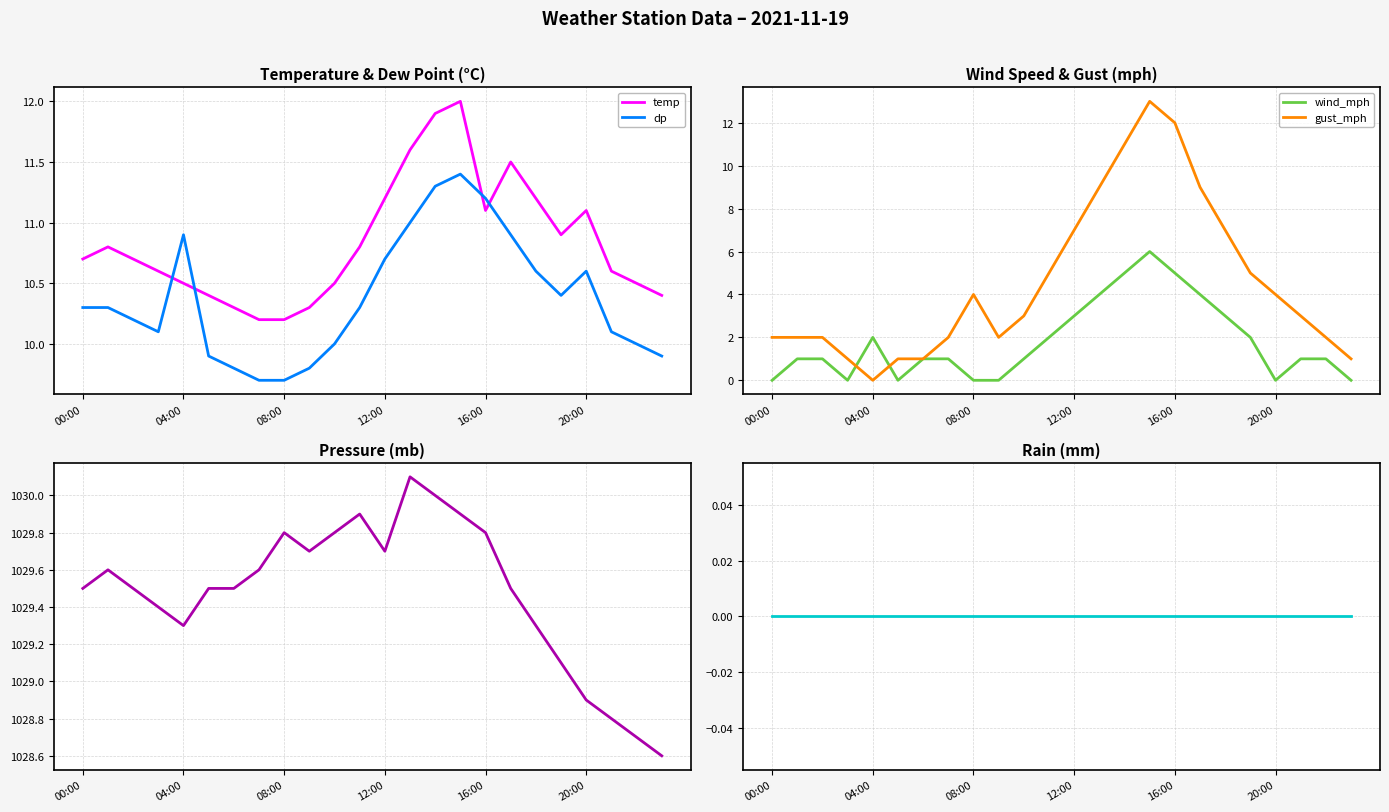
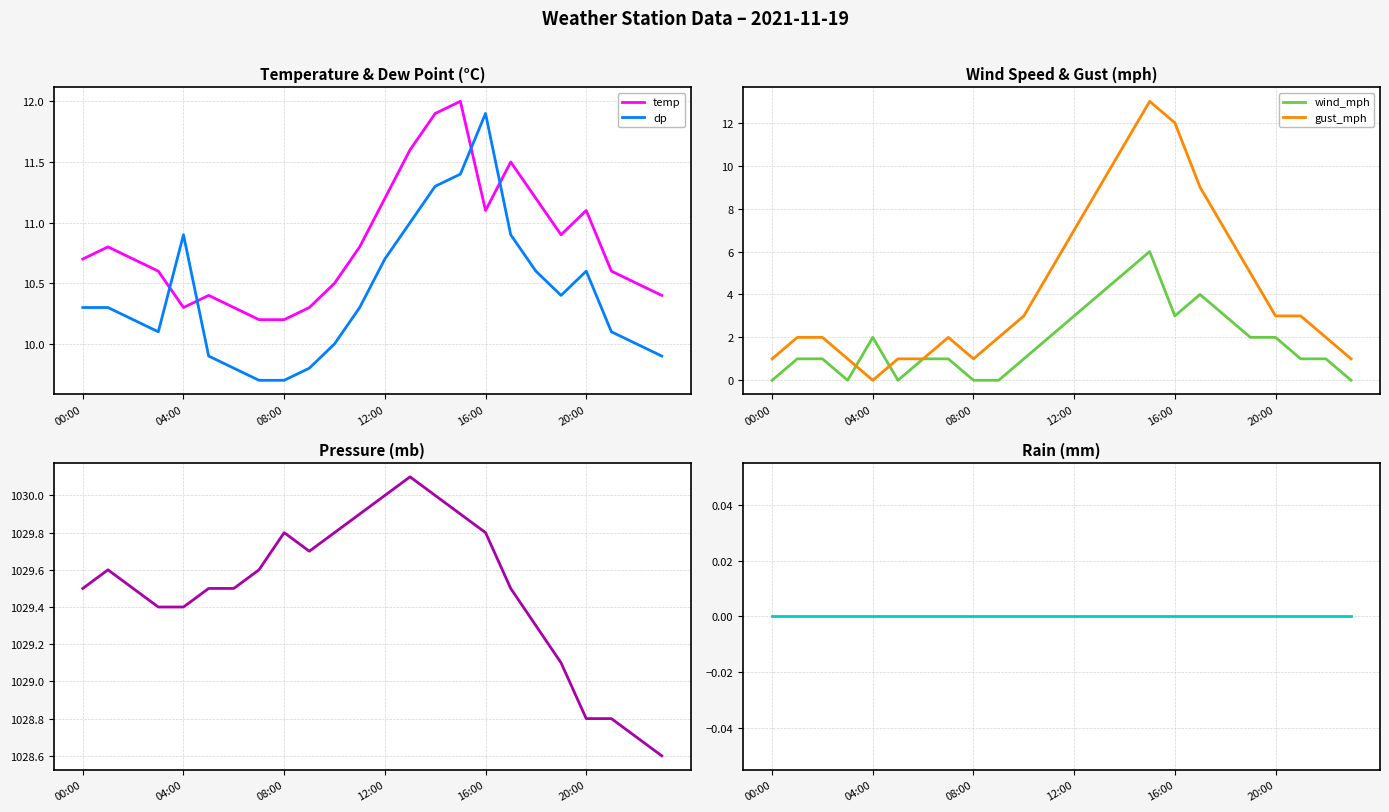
  {
    "Temperature & Dew Point (°C)": {
      "temp": {
        "00:00": 10.7,
-       "04:00": 10.5,
+       "04:00": 10.3,
        "08:00": 10.2,
        "12:00": 11.2,
        "16:00": 11.1,
        "20:00": 11.1
      },
      "dp": {
        "00:00": 10.3,
        "04:00": 10.9,
        "08:00": 9.7,
        "12:00": 10.7,
-       "16:00": 11.2,
+       "16:00": 11.9,
        "20:00": 10.6
      }
    },
    "Wind Speed & Gust (mph)": {
      "wind_mph": {
        "00:00": 0,
        "04:00": 2,
        "08:00": 0,
        "12:00": 3,
-       "16:00": 5,
-       "20:00": 0
+       "16:00": 3,
+       "20:00": 2
      },
      "gust_mph": {
-       "00:00": 2,
+       "00:00": 1,
        "04:00": 0,
-       "08:00": 4,
+       "08:00": 1,
        "12:00": 7,
        "16:00": 12,
-       "20:00": 4
+       "20:00": 3
      }
    },
    "Pressure (mb)": {
      "00:00": 1029.5,
-     "04:00": 1029.3,
+     "04:00": 1029.4,
      "08:00": 1029.8,
-     "12:00": 1029.7,
+     "12:00": 1030.0,
      "16:00": 1029.8,
-     "20:00": 1028.9
+     "20:00": 1028.8
    },
    "Rain (mm)": {
      "00:00": 0.000,
      "04:00": 0.000,
      "08:00": 0.000,
      "12:00": 0.000,
      "16:00": 0.000,
      "20:00": 0.000
    }
  }
